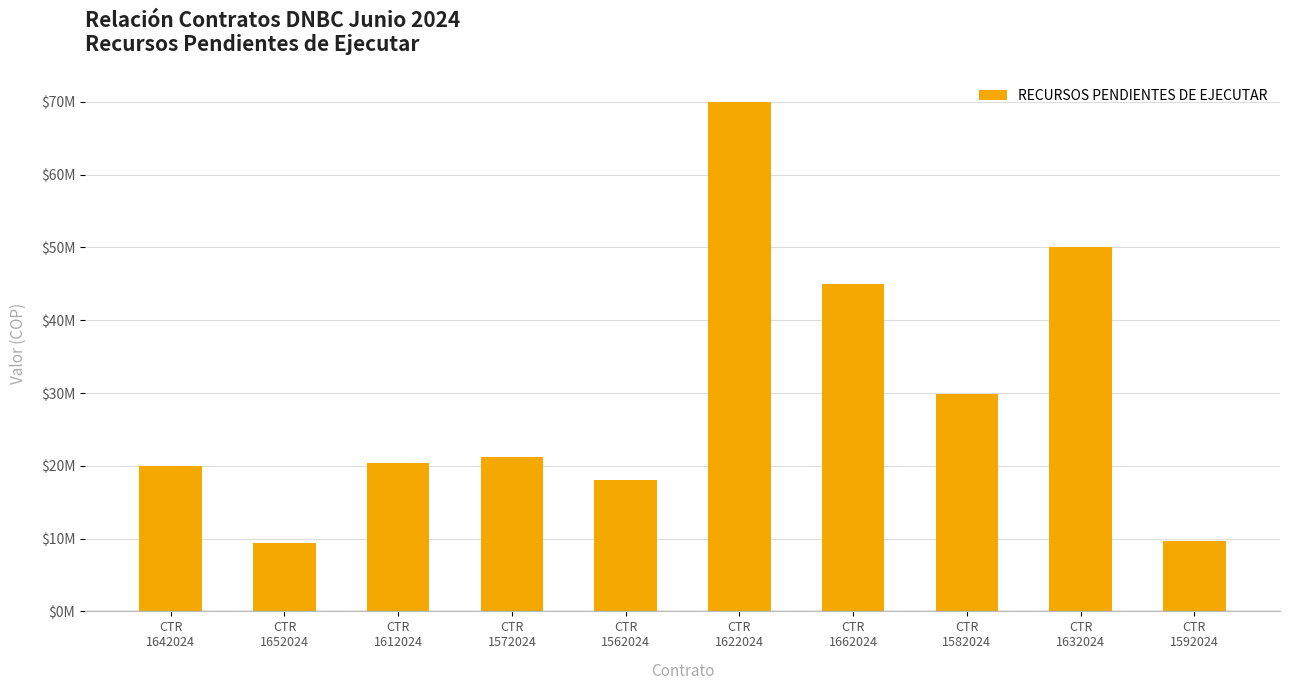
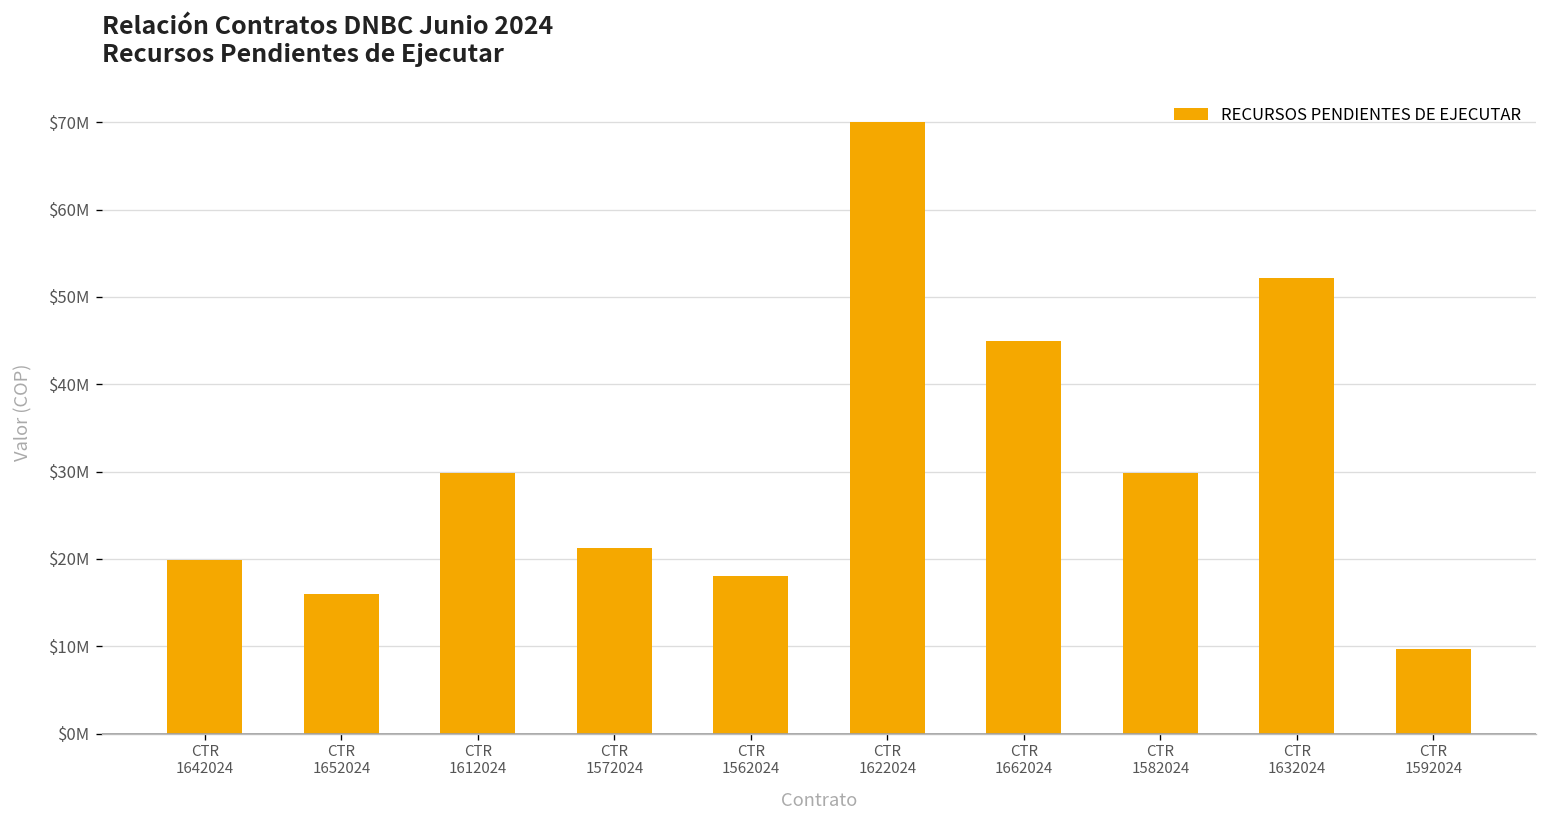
  {
    "CTR 1642024": "$20000000",
-   "CTR 1652024": "$9000000",
-   "CTR 1612024": "$20000000",
+   "CTR 1652024": "$16000000",
+   "CTR 1612024": "$30000000",
    "CTR 1572024": "$21000000",
    "CTR 1562024": "$18000000",
    "CTR 1622024": "$70000000",
    "CTR 1662024": "$45000000",
    "CTR 1582024": "$30000000",
-   "CTR 1632024": "$50000000",
+   "CTR 1632024": "$52000000",
    "CTR 1592024": "$10000000"
  }
